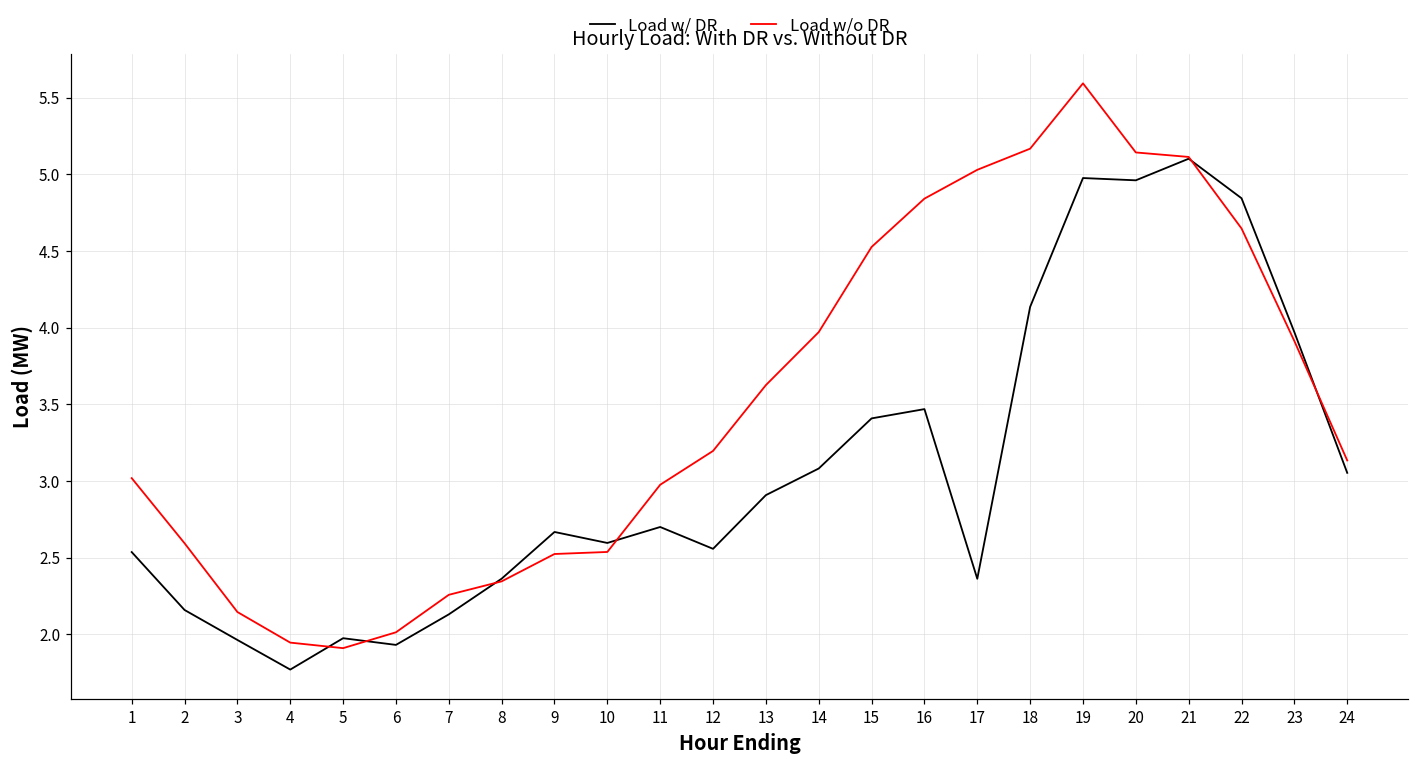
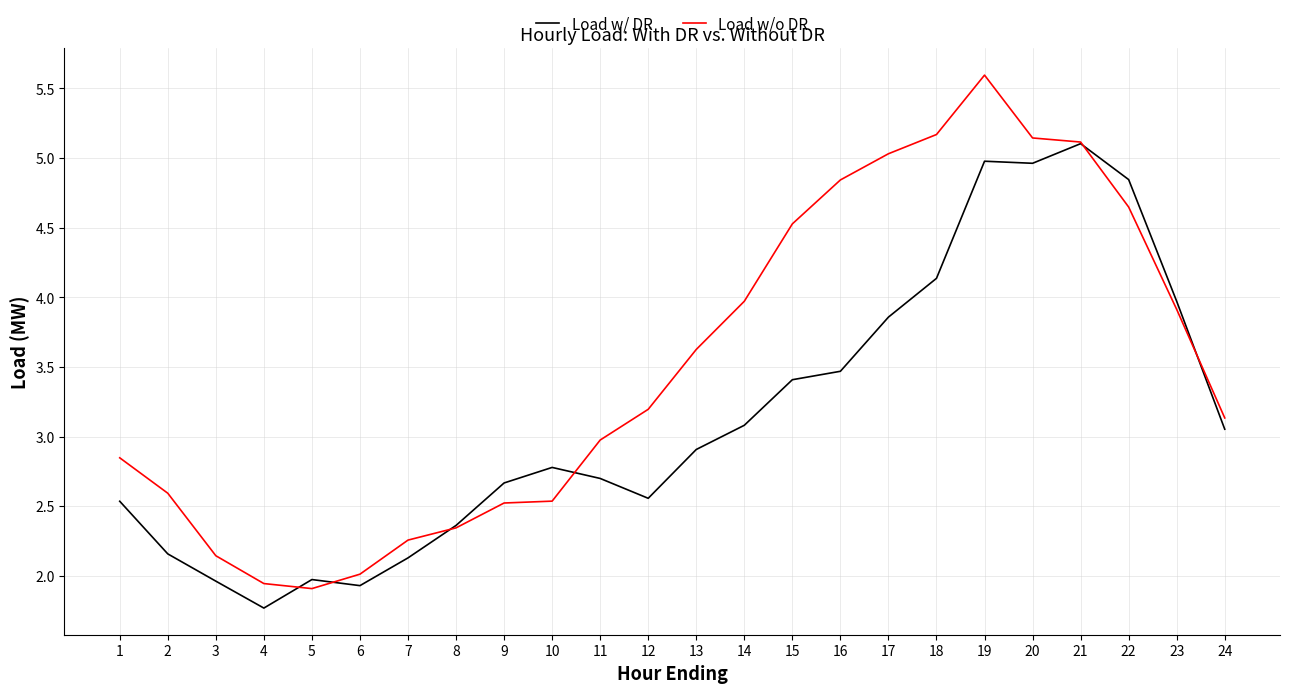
  {
    "Load w/ DR": {
      "1": 2.54,
      "2": 2.16,
      "3": 1.96,
      "4": 1.77,
      "5": 1.97,
      "6": 1.93,
      "7": 2.13,
      "9": 2.67,
-     "10": 2.60,
+     "10": 2.78,
      "11": 2.70,
      "12": 2.56,
      "13": 2.91,
      "14": 3.08,
      "15": 3.41,
      "16": 3.47,
-     "17": 2.36,
+     "17": 3.86,
      "18": 4.14,
      "19": 4.98,
      "20": 4.96,
      "22": 4.84,
      "23": 3.97,
      "24": 3.05
    },
    "Load w/o DR": {
-     "1": 3.02,
+     "1": 2.85,
      "2": 2.59,
      "3": 2.14,
      "4": 1.94,
      "5": 1.91,
      "6": 2.01,
      "7": 2.26,
      "9": 2.52,
      "10": 2.54,
      "11": 2.97,
      "12": 3.20,
      "13": 3.63,
      "14": 3.97,
      "15": 4.53,
      "16": 4.84,
      "17": 5.03,
      "18": 5.17,
      "19": 5.59,
      "20": 5.14,
      "22": 4.65,
      "23": 3.91,
      "24": 3.13
    }
  }
